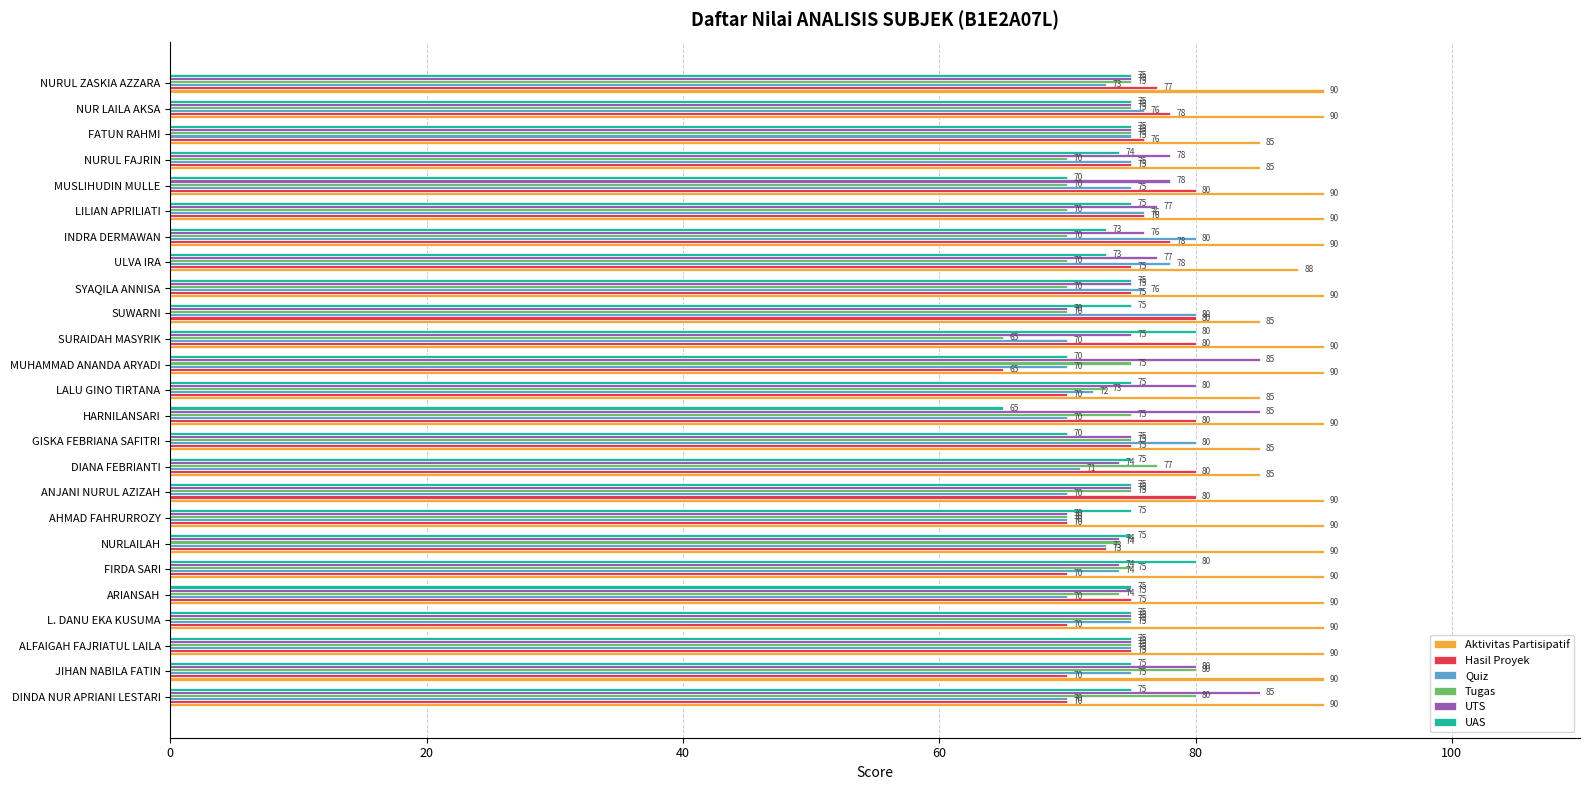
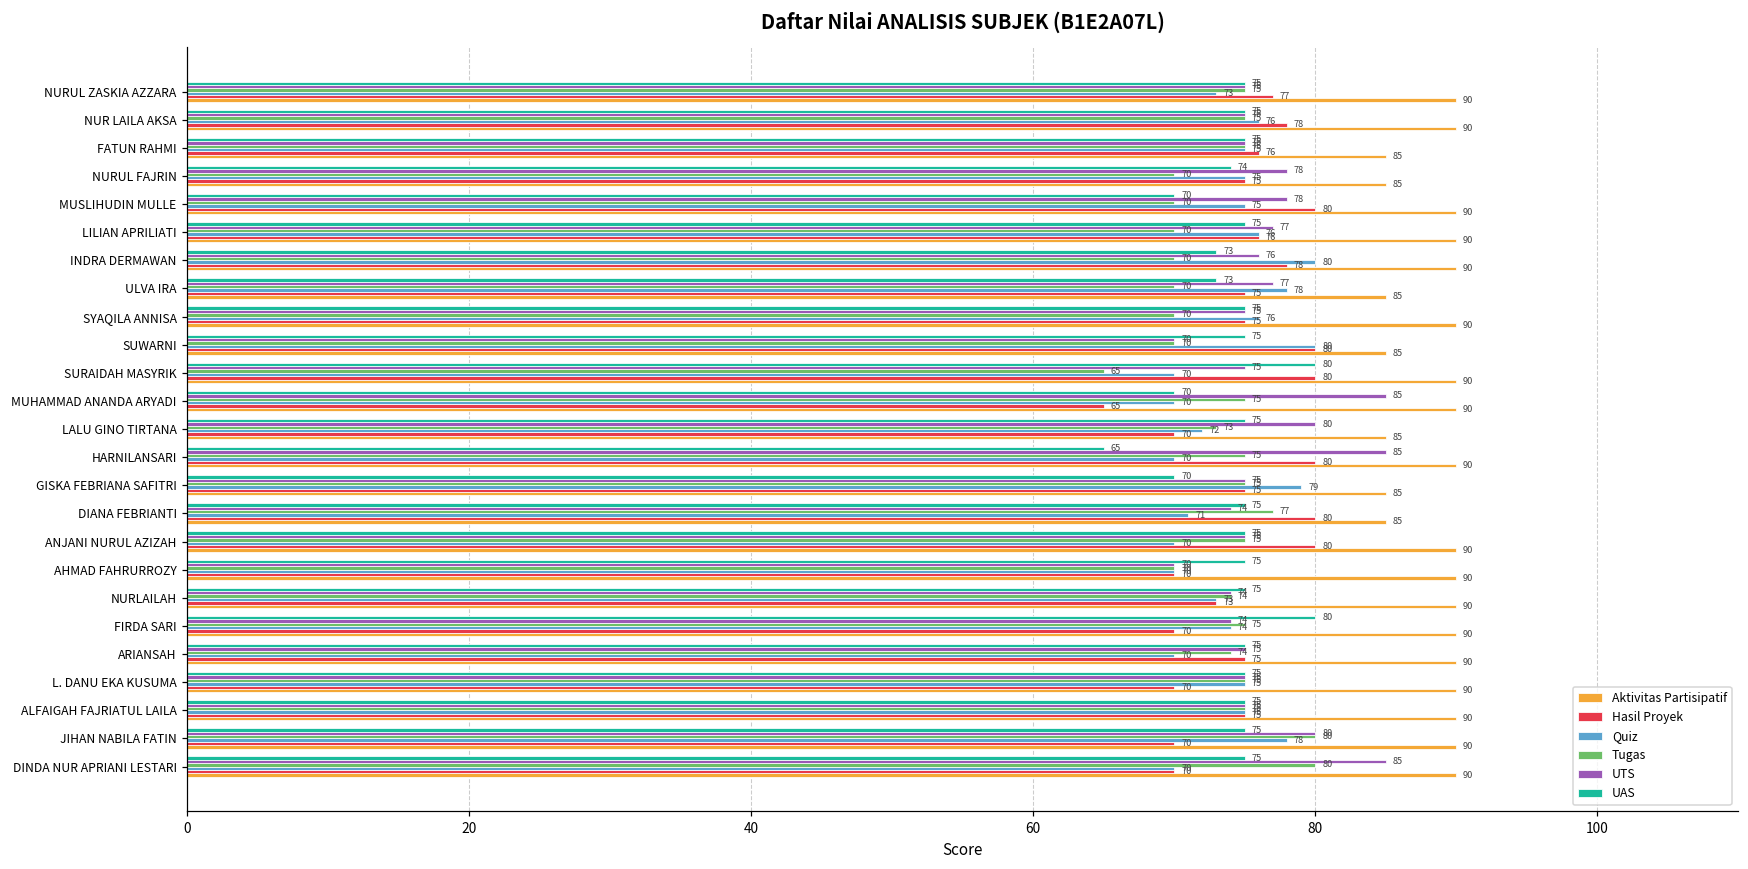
  {
    "Aktivitas Partisipatif": {
      "NURUL ZASKIA AZZARA": 90,
      "NUR LAILA AKSA": 90,
      "FATUN RAHMI": 85,
      "NURUL FAJRIN": 85,
      "MUSLIHUDIN MULLE": 90,
      "LILIAN APRILIATI": 90,
      "INDRA DERMAWAN": 90,
-     "ULVA IRA": 88,
+     "ULVA IRA": 85,
      "SYAQILA ANNISA": 90,
      "SUWARNI": 85,
      "SURAIDAH MASYRIK": 90,
      "MUHAMMAD ANANDA ARYADI": 90,
      "LALU GINO TIRTANA": 85,
      "HARNILANSARI": 90,
      "GISKA FEBRIANA SAFITRI": 85,
      "DIANA FEBRIANTI": 85,
      "ANJANI NURUL AZIZAH": 90,
      "AHMAD FAHRURROZY": 90,
      "NURLAILAH": 90,
      "FIRDA SARI": 90,
      "ARIANSAH": 90,
      "L. DANU EKA KUSUMA": 90,
      "ALFAIGAH FAJRIATUL LAILA": 90,
      "JIHAN NABILA FATIN": 90,
      "DINDA NUR APRIANI LESTARI": 90
    },
    "Hasil Proyek": {
      "NURUL ZASKIA AZZARA": 77,
      "NUR LAILA AKSA": 78,
      "FATUN RAHMI": 76,
      "MUSLIHUDIN MULLE": 80,
      "INDRA DERMAWAN": 78,
      "ULVA IRA": 75,
      "SYAQILA ANNISA": 75,
      "SURAIDAH MASYRIK": 80,
      "MUHAMMAD ANANDA ARYADI": 65,
      "LALU GINO TIRTANA": 70,
      "HARNILANSARI": 80,
      "DIANA FEBRIANTI": 80,
      "ANJANI NURUL AZIZAH": 80,
      "FIRDA SARI": 70,
      "ARIANSAH": 75,
      "L. DANU EKA KUSUMA": 70,
      "JIHAN NABILA FATIN": 70
    },
    "Quiz": {
      "NURUL ZASKIA AZZARA": 73,
      "NUR LAILA AKSA": 76,
      "MUSLIHUDIN MULLE": 75,
      "INDRA DERMAWAN": 80,
      "ULVA IRA": 78,
      "SYAQILA ANNISA": 76,
      "SURAIDAH MASYRIK": 70,
      "MUHAMMAD ANANDA ARYADI": 70,
      "LALU GINO TIRTANA": 72,
      "HARNILANSARI": 70,
-     "GISKA FEBRIANA SAFITRI": 80,
+     "GISKA FEBRIANA SAFITRI": 79,
      "DIANA FEBRIANTI": 71,
      "ANJANI NURUL AZIZAH": 70,
      "ARIANSAH": 70,
-     "JIHAN NABILA FATIN": 75
+     "JIHAN NABILA FATIN": 78
    },
    "Tugas": {
      "NURUL FAJRIN": 70,
      "LILIAN APRILIATI": 70,
      "INDRA DERMAWAN": 70,
      "ULVA IRA": 70,
      "SYAQILA ANNISA": 70,
      "SURAIDAH MASYRIK": 65,
      "MUHAMMAD ANANDA ARYADI": 75,
      "LALU GINO TIRTANA": 73,
      "HARNILANSARI": 75,
      "DIANA FEBRIANTI": 77,
      "FIRDA SARI": 75,
      "ARIANSAH": 74,
      "DINDA NUR APRIANI LESTARI": 80
    },
    "UTS": {
      "NURUL FAJRIN": 78,
      "MUSLIHUDIN MULLE": 78,
      "LILIAN APRILIATI": 77,
      "INDRA DERMAWAN": 76,
      "ULVA IRA": 77,
      "SURAIDAH MASYRIK": 75,
      "MUHAMMAD ANANDA ARYADI": 85,
      "LALU GINO TIRTANA": 80,
      "HARNILANSARI": 85,
      "DIANA FEBRIANTI": 74,
      "DINDA NUR APRIANI LESTARI": 85
    },
    "UAS": {
      "NURUL FAJRIN": 74,
      "LILIAN APRILIATI": 75,
      "INDRA DERMAWAN": 73,
      "ULVA IRA": 73,
      "SUWARNI": 75,
      "SURAIDAH MASYRIK": 80,
      "MUHAMMAD ANANDA ARYADI": 70,
      "LALU GINO TIRTANA": 75,
      "HARNILANSARI": 65,
      "GISKA FEBRIANA SAFITRI": 70,
      "DIANA FEBRIANTI": 75,
      "AHMAD FAHRURROZY": 75,
      "NURLAILAH": 75,
      "FIRDA SARI": 80,
      "JIHAN NABILA FATIN": 75,
      "DINDA NUR APRIANI LESTARI": 75
    }
  }
